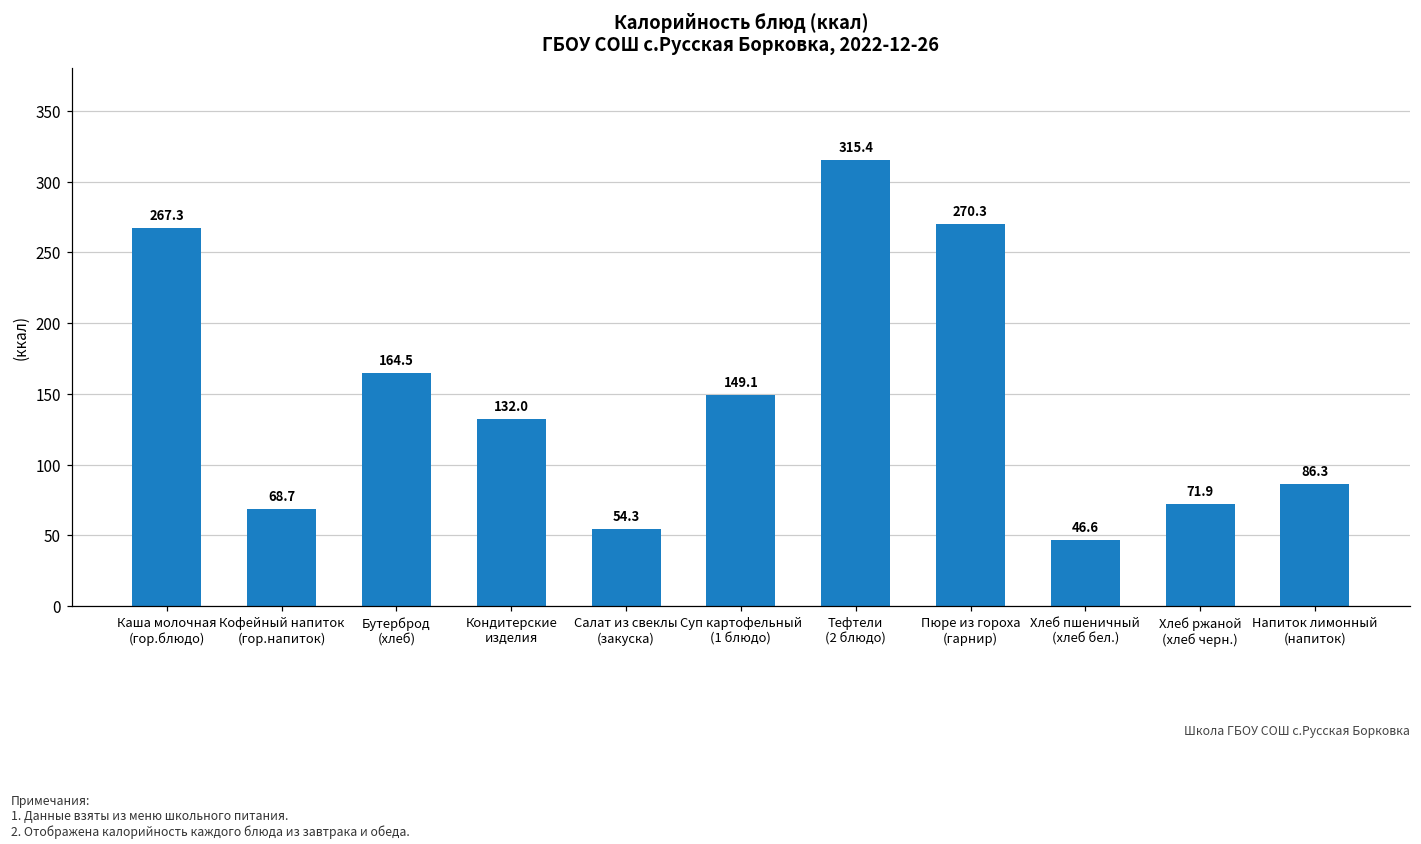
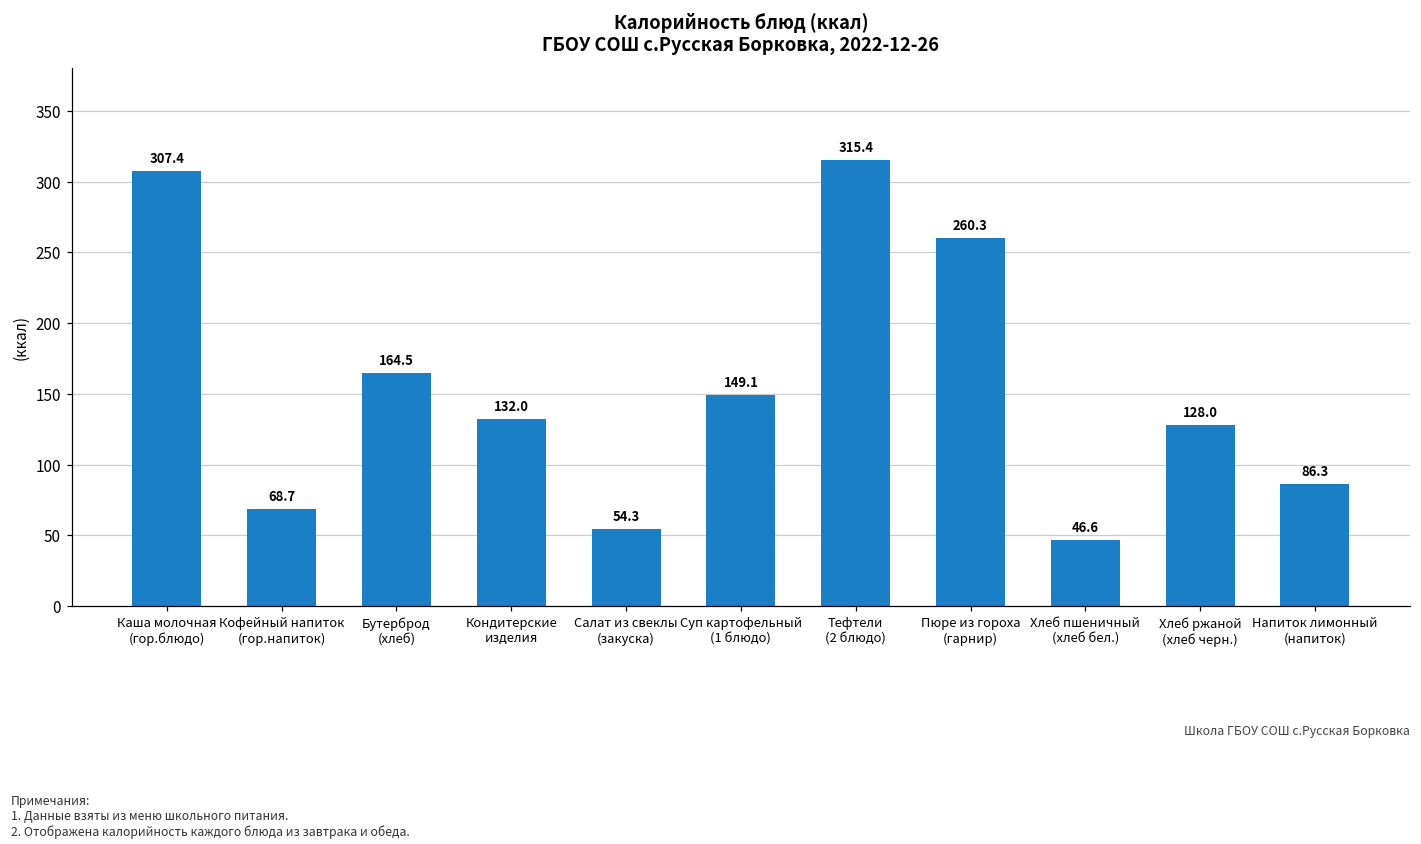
  {
-   "Каша молочная (гор.блюдо)": 267.3,
+   "Каша молочная (гор.блюдо)": 307.4,
    "Кофейный напиток (гор.напиток)": 68.7,
    "Бутерброд (хлеб)": 164.5,
    "Кондитерские изделия": 132.0,
    "Салат из свеклы (закуска)": 54.3,
    "Суп картофельный (1 блюдо)": 149.1,
    "Тефтели (2 блюдо)": 315.4,
-   "Пюре из гороха (гарнир)": 270.3,
+   "Пюре из гороха (гарнир)": 260.3,
    "Хлеб пшеничный (хлеб бел.)": 46.6,
-   "Хлеб ржаной (хлеб черн.)": 71.9,
+   "Хлеб ржаной (хлеб черн.)": 128.0,
    "Напиток лимонный (напиток)": 86.3
  }
